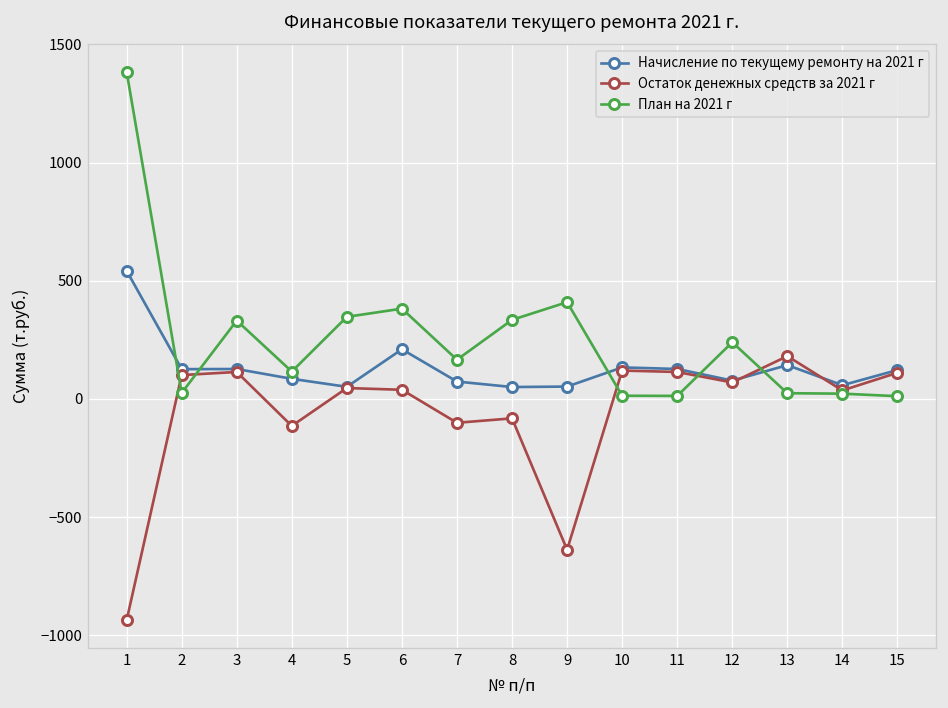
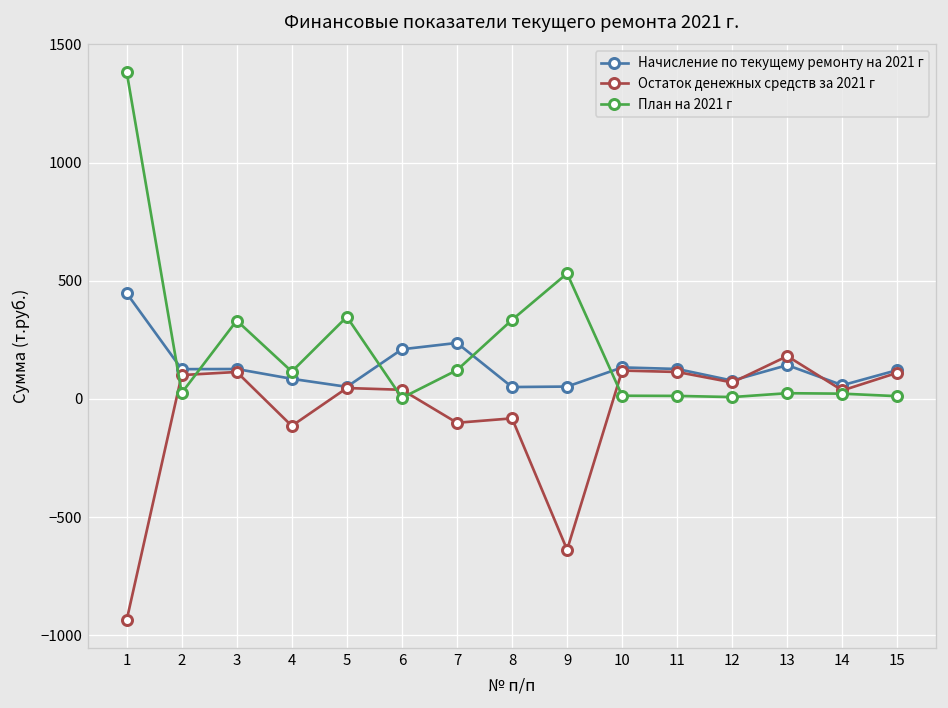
  {
    "Начисление по текущему ремонту на 2021 г": {
-     "1": 540,
+     "1": 450,
      "2": 130,
      "4": 80,
      "6": 210,
-     "7": 70,
+     "7": 240,
      "8": 50,
      "9": 50,
      "10": 130,
      "13": 140,
      "14": 60
    },
    "Остаток денежных средств за 2021 г": {
      "1": -940,
      "2": 100,
      "4": -110,
      "6": 40,
      "7": -100,
      "8": -80,
      "9": -640,
      "10": 120,
      "13": 180,
      "14": 40
    },
    "План на 2021 г": {
      "1": 1380,
      "2": 30,
      "3": 330,
      "4": 120,
      "5": 350,
-     "6": 380,
-     "7": 170,
+     "6": 0,
+     "7": 120,
      "8": 330,
-     "9": 410,
+     "9": 530,
      "10": 10,
      "11": 10,
-     "12": 240,
+     "12": 10,
      "13": 20,
      "14": 20,
      "15": 10
    }
  }
